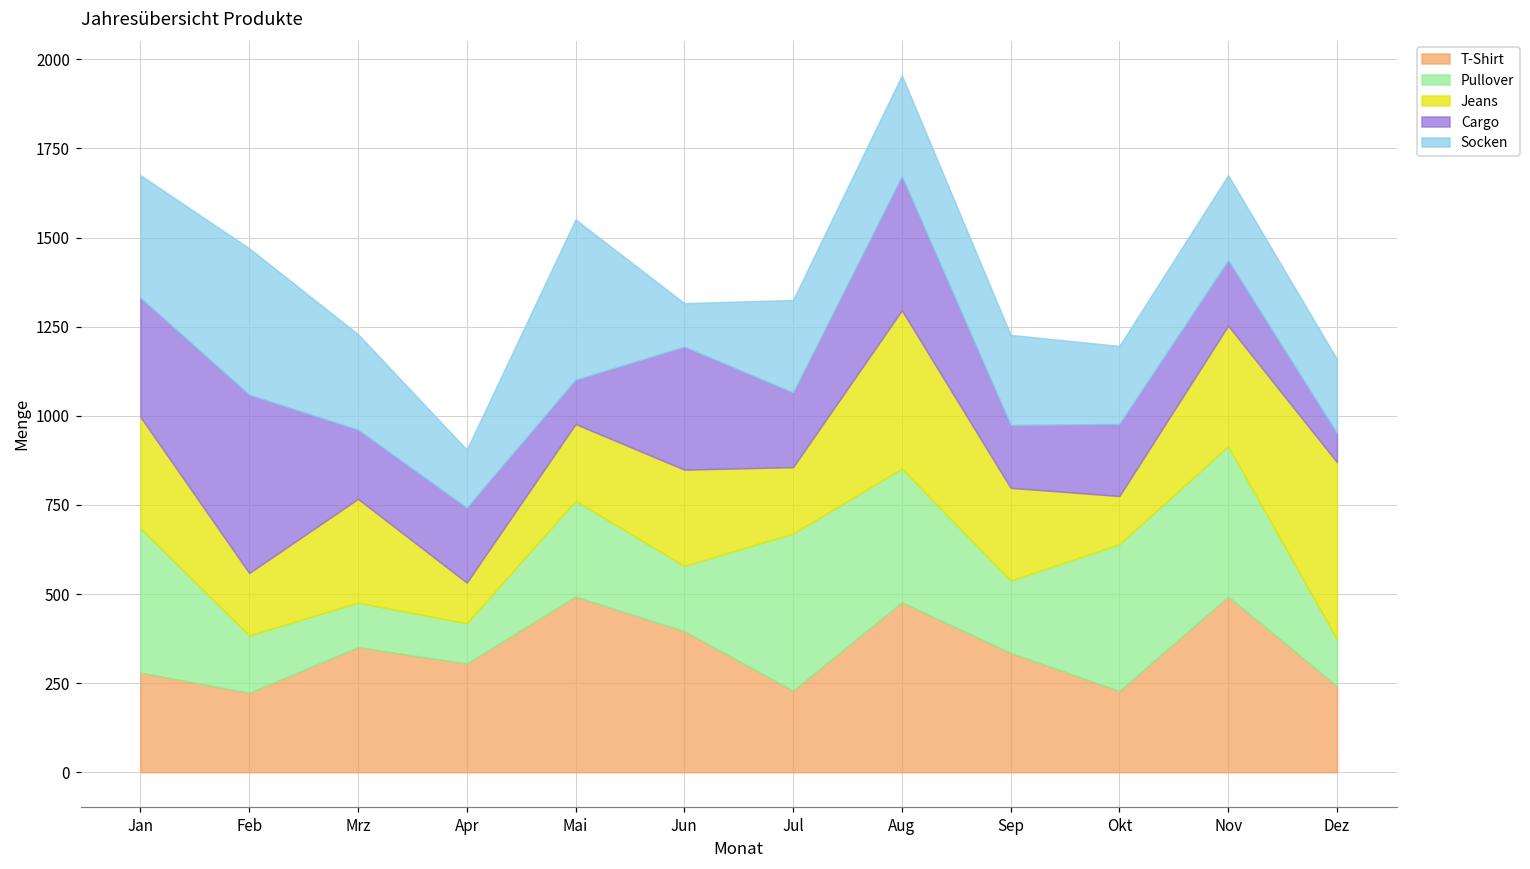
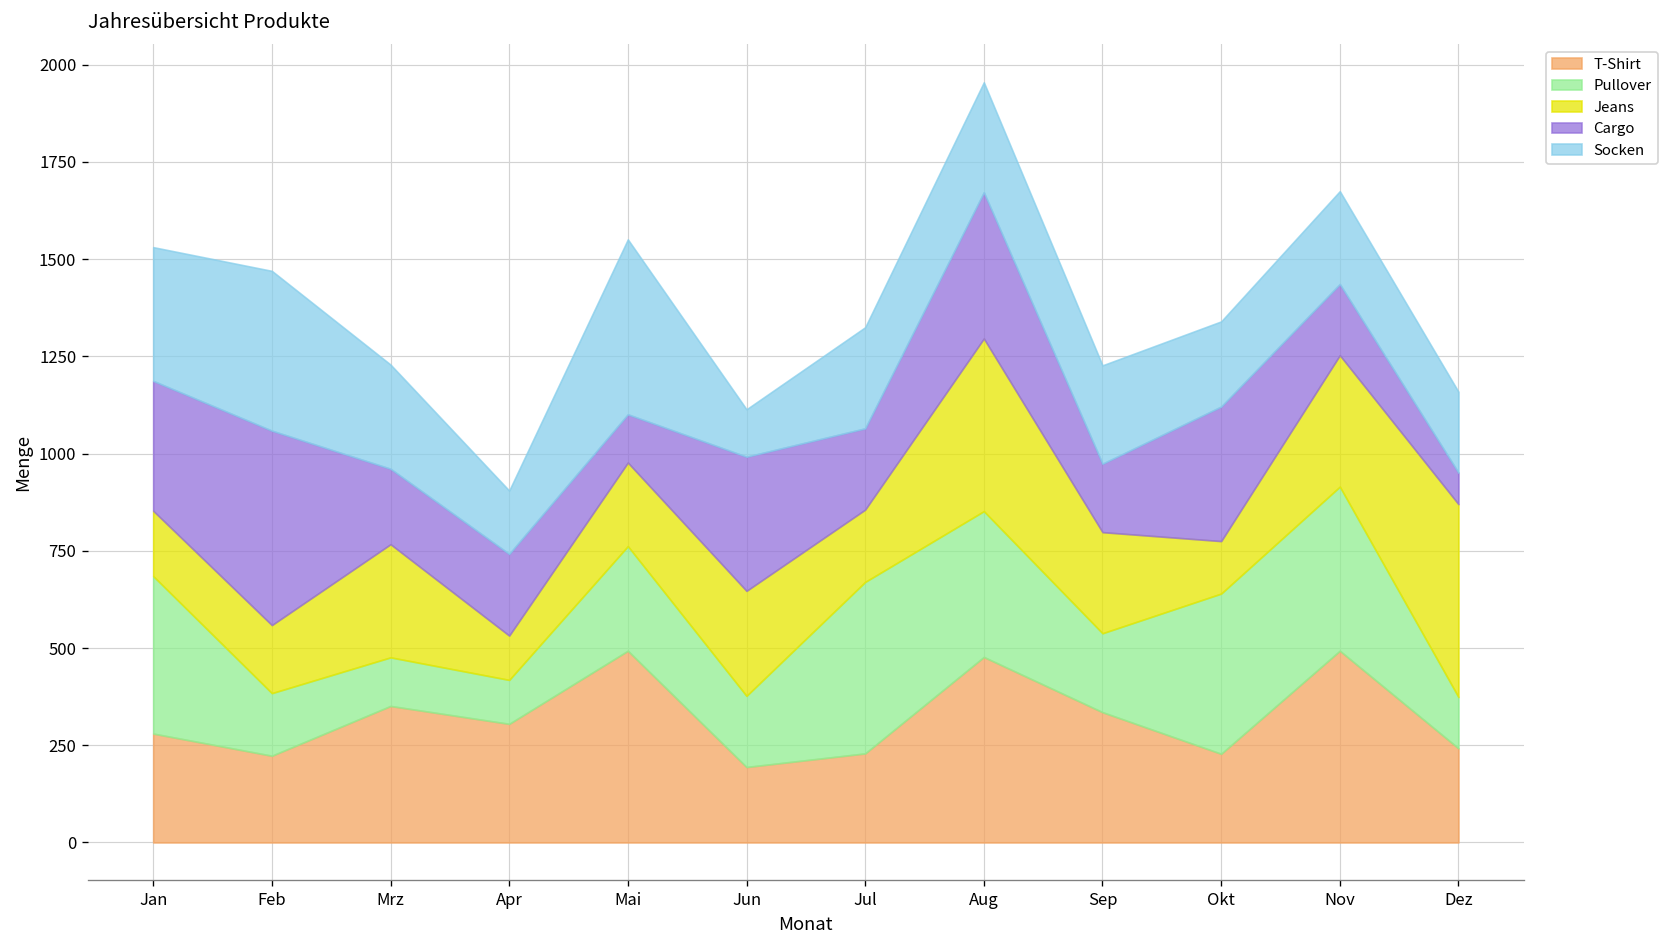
  {
    "T-Shirt": {
      "Jan": 280,
      "Feb": 220,
      "Mrz": 350,
      "Apr": 310,
      "Mai": 490,
-     "Jun": 400,
+     "Jun": 190,
      "Jul": 230,
      "Aug": 480,
      "Sep": 340,
      "Okt": 230,
      "Nov": 490,
      "Dez": 240
    },
    "Pullover": {
      "Jan": 410,
      "Feb": 160,
      "Mrz": 130,
      "Apr": 110,
      "Mai": 270,
      "Jun": 180,
      "Jul": 440,
      "Aug": 380,
      "Sep": 200,
      "Okt": 410,
      "Nov": 420,
      "Dez": 130
    },
    "Jeans": {
-     "Jan": 310,
+     "Jan": 170,
      "Feb": 180,
      "Mrz": 290,
      "Apr": 110,
      "Mai": 220,
      "Jun": 270,
      "Jul": 190,
      "Aug": 440,
      "Sep": 260,
      "Okt": 140,
      "Nov": 340,
      "Dez": 500
    },
    "Cargo": {
      "Jan": 330,
      "Feb": 500,
      "Mrz": 190,
      "Apr": 210,
      "Mai": 120,
      "Jun": 350,
      "Jul": 210,
      "Aug": 380,
      "Sep": 180,
-     "Okt": 200,
+     "Okt": 350,
      "Nov": 180,
      "Dez": 80
    },
    "Socken": {
      "Jan": 340,
      "Feb": 410,
      "Mrz": 270,
      "Apr": 160,
      "Mai": 450,
      "Jun": 120,
      "Jul": 260,
      "Aug": 280,
      "Sep": 250,
      "Okt": 220,
      "Nov": 240,
      "Dez": 210
    }
  }
